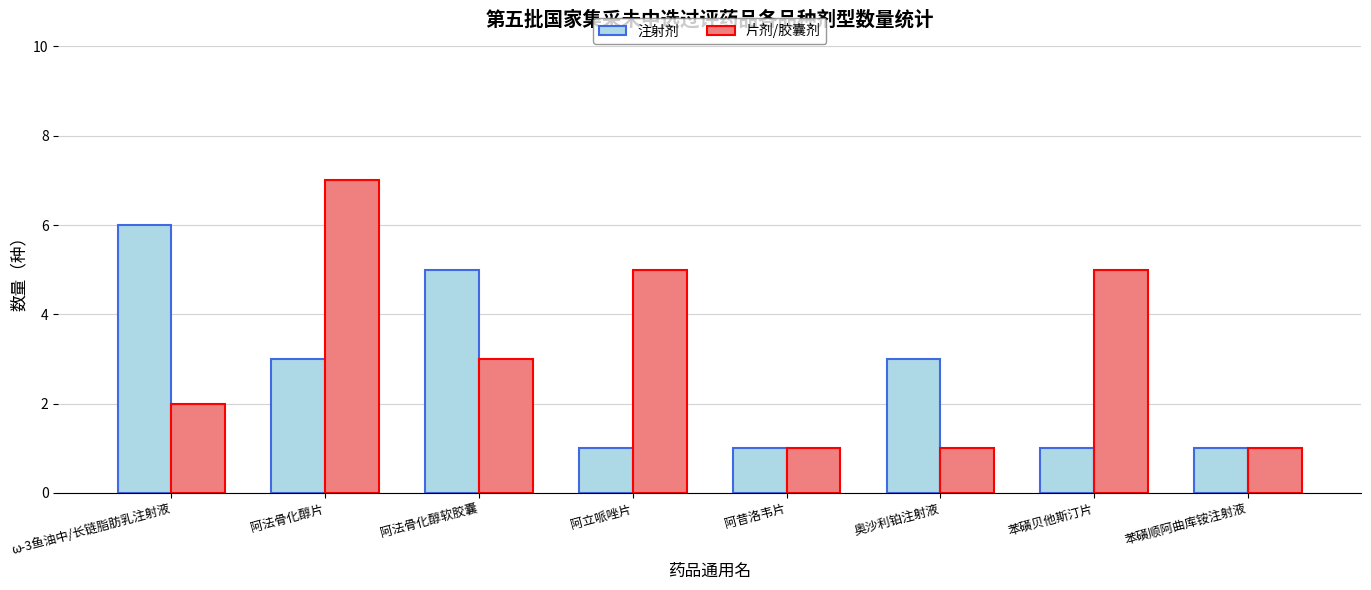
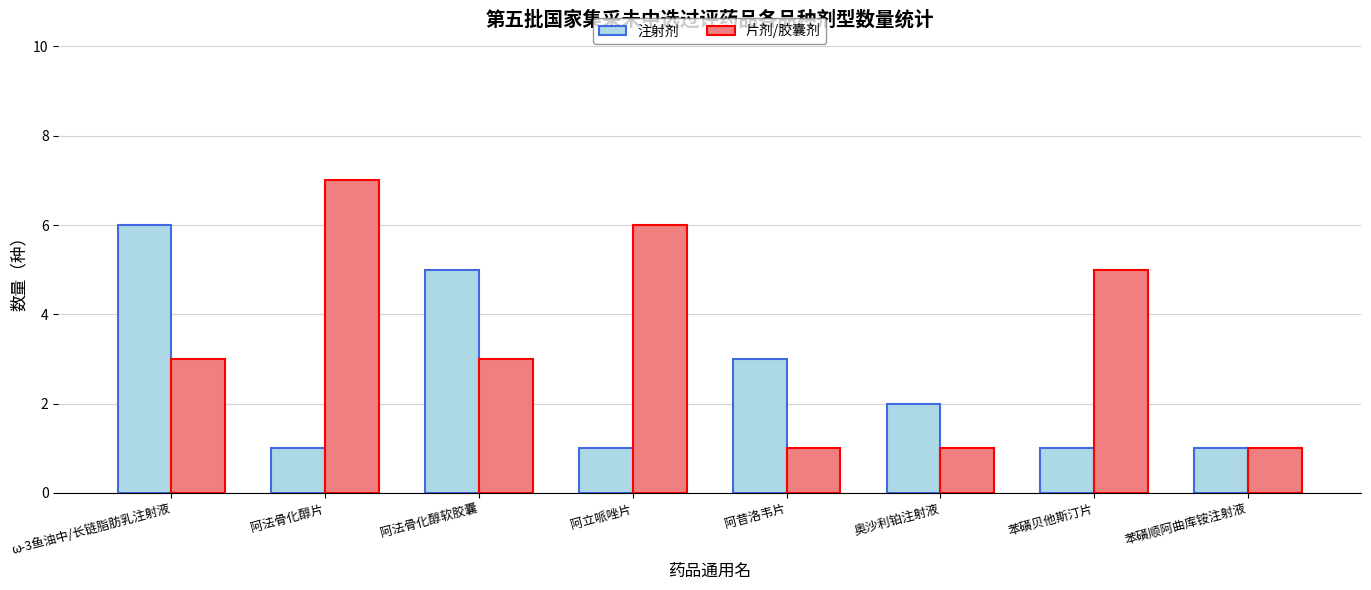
  {
    "注射剂": {
      "ω-3鱼油中/长链脂肪乳注射液": 6,
-     "阿法骨化醇片": 3,
+     "阿法骨化醇片": 1,
      "阿法骨化醇软胶囊": 5,
      "阿立哌唑片": 1,
-     "阿昔洛韦片": 1,
-     "奥沙利铂注射液": 3,
+     "阿昔洛韦片": 3,
+     "奥沙利铂注射液": 2,
      "苯磺贝他斯汀片": 1,
      "苯磺顺阿曲库铵注射液": 1
    },
    "片剂/胶囊剂": {
-     "ω-3鱼油中/长链脂肪乳注射液": 2,
+     "ω-3鱼油中/长链脂肪乳注射液": 3,
      "阿法骨化醇片": 7,
      "阿法骨化醇软胶囊": 3,
-     "阿立哌唑片": 5,
+     "阿立哌唑片": 6,
      "阿昔洛韦片": 1,
      "奥沙利铂注射液": 1,
      "苯磺贝他斯汀片": 5,
      "苯磺顺阿曲库铵注射液": 1
    }
  }
